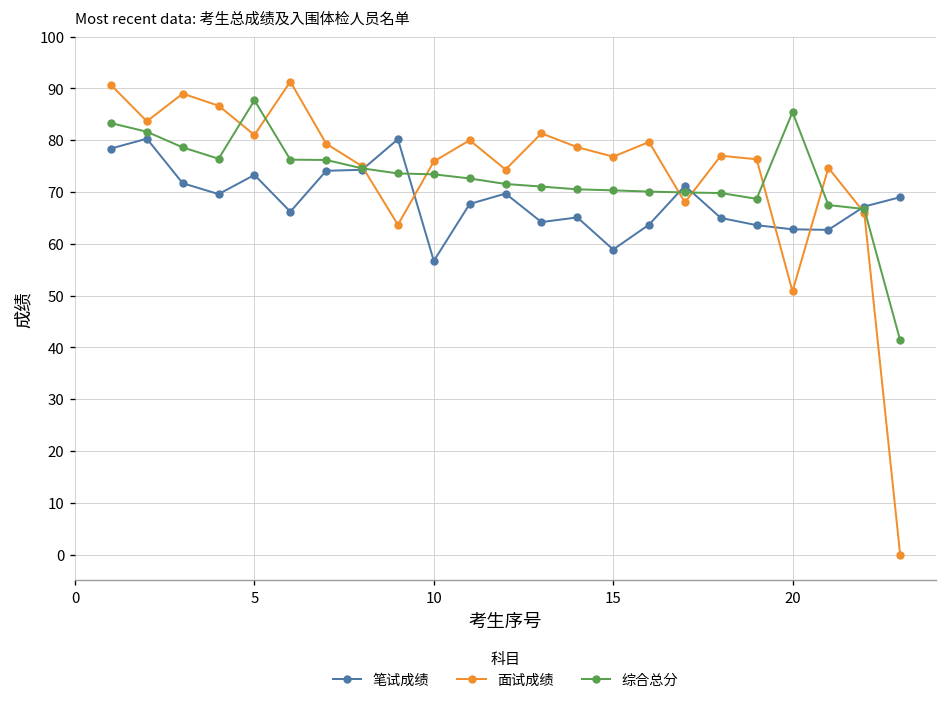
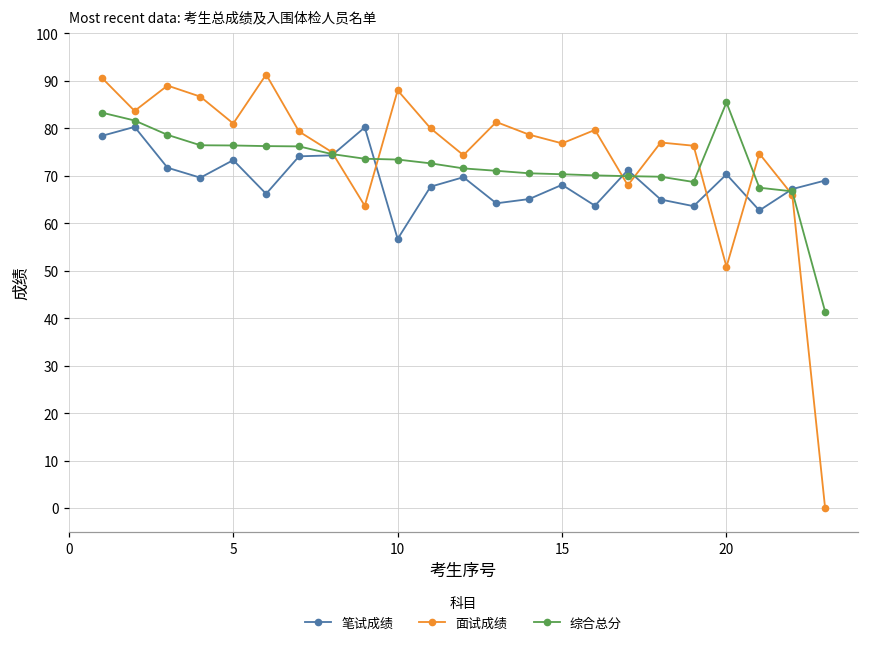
  {
    "笔试成绩": {
      "5": 73,
      "10": 57,
-     "15": 59,
-     "20": 63
+     "15": 68,
+     "20": 70
    },
    "面试成绩": {
      "5": 81,
-     "10": 76,
+     "10": 88,
      "15": 77,
      "20": 51
    },
    "综合总分": {
-     "5": 88,
+     "5": 76,
      "10": 73,
      "15": 70,
      "20": 85
    }
  }
